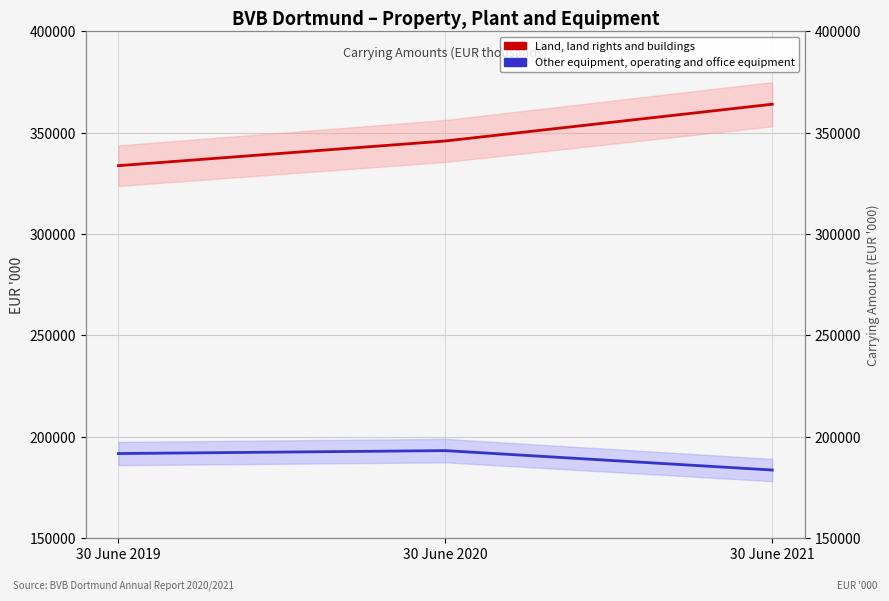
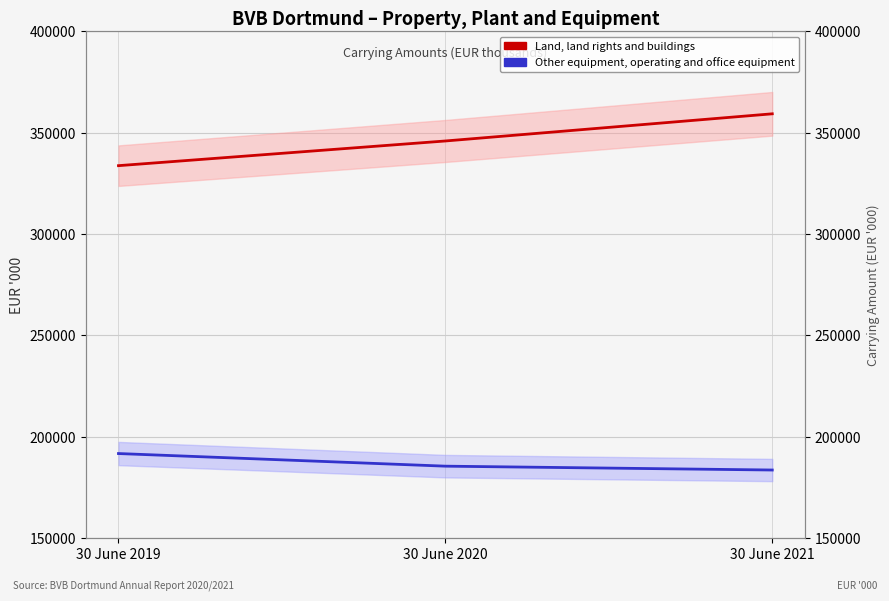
  {
    "Land, land rights and buildings": {
      "30 June 2019": 334000,
      "30 June 2020": 346000,
-     "30 June 2021": 364000
+     "30 June 2021": 359000
    },
    "Other equipment, operating and office equipment": {
      "30 June 2019": 192000,
-     "30 June 2020": 193000,
+     "30 June 2020": 185000,
      "30 June 2021": 183000
    }
  }
